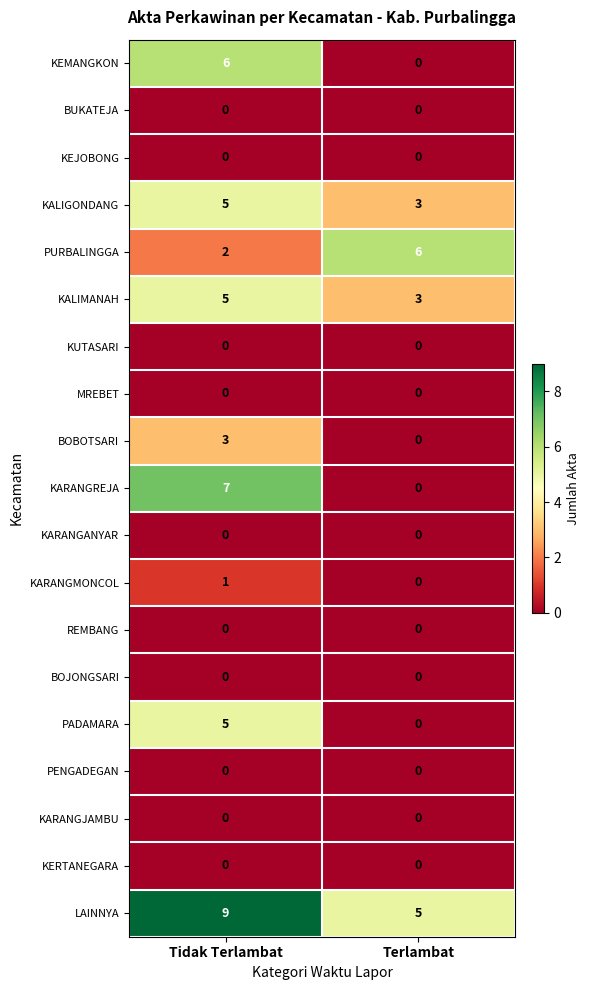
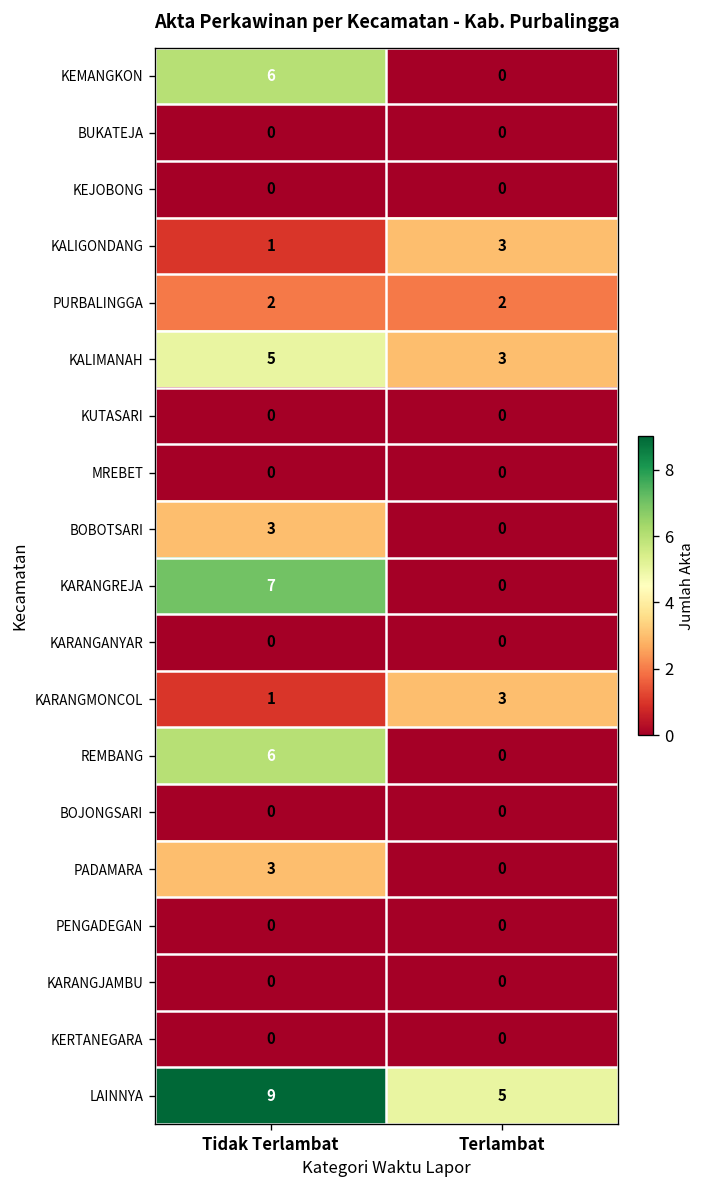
  {
    "KEMANGKON": {
      "Tidak Terlambat": 6,
      "Terlambat": 0
    },
    "BUKATEJA": {
      "Tidak Terlambat": 0,
      "Terlambat": 0
    },
    "KEJOBONG": {
      "Tidak Terlambat": 0,
      "Terlambat": 0
    },
    "KALIGONDANG": {
-     "Tidak Terlambat": 5,
+     "Tidak Terlambat": 1,
      "Terlambat": 3
    },
    "PURBALINGGA": {
      "Tidak Terlambat": 2,
-     "Terlambat": 6
+     "Terlambat": 2
    },
    "KALIMANAH": {
      "Tidak Terlambat": 5,
      "Terlambat": 3
    },
    "KUTASARI": {
      "Tidak Terlambat": 0,
      "Terlambat": 0
    },
    "MREBET": {
      "Tidak Terlambat": 0,
      "Terlambat": 0
    },
    "BOBOTSARI": {
      "Tidak Terlambat": 3,
      "Terlambat": 0
    },
    "KARANGREJA": {
      "Tidak Terlambat": 7,
      "Terlambat": 0
    },
    "KARANGANYAR": {
      "Tidak Terlambat": 0,
      "Terlambat": 0
    },
    "KARANGMONCOL": {
      "Tidak Terlambat": 1,
-     "Terlambat": 0
+     "Terlambat": 3
    },
    "REMBANG": {
-     "Tidak Terlambat": 0,
+     "Tidak Terlambat": 6,
      "Terlambat": 0
    },
    "BOJONGSARI": {
      "Tidak Terlambat": 0,
      "Terlambat": 0
    },
    "PADAMARA": {
-     "Tidak Terlambat": 5,
+     "Tidak Terlambat": 3,
      "Terlambat": 0
    },
    "PENGADEGAN": {
      "Tidak Terlambat": 0,
      "Terlambat": 0
    },
    "KARANGJAMBU": {
      "Tidak Terlambat": 0,
      "Terlambat": 0
    },
    "KERTANEGARA": {
      "Tidak Terlambat": 0,
      "Terlambat": 0
    },
    "LAINNYA": {
      "Tidak Terlambat": 9,
      "Terlambat": 5
    }
  }
